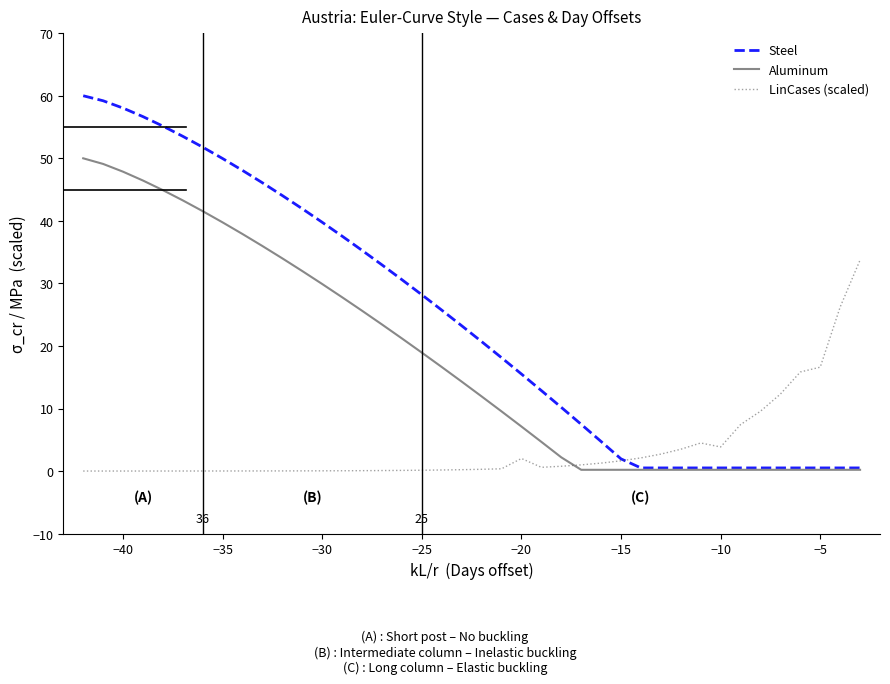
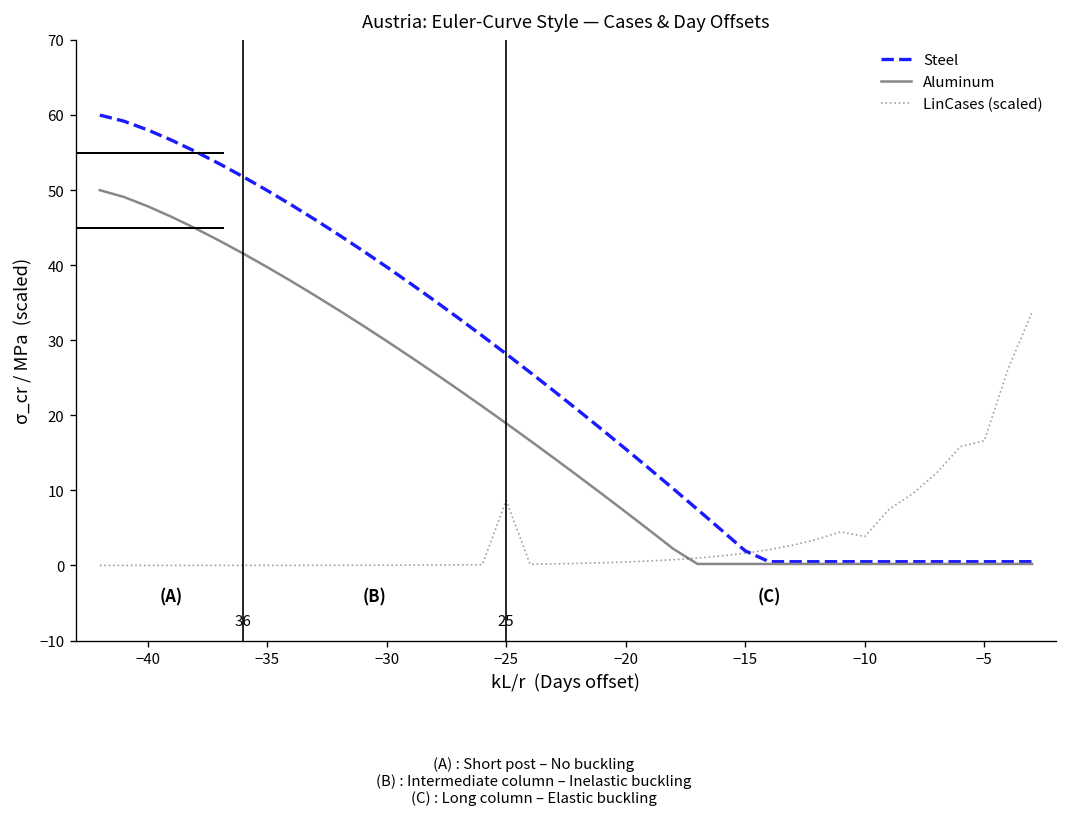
  {
    "Steel": {
      "−40": 58,
      "−35": 50,
      "−30": 40,
      "−25": 28,
      "−20": 16
    },
    "Aluminum": {
      "−40": 48,
      "−35": 40,
      "−30": 30,
      "−25": 19,
      "−20": 7,
      "−15": 0
    },
    "LinCases (scaled)": {
      "−40": 0,
      "−35": 0,
      "−30": 0,
-     "−25": 0,
-     "−20": 2,
+     "−25": 9,
+     "−20": 0,
      "−10": 4,
      "−5": 17
    }
  }
